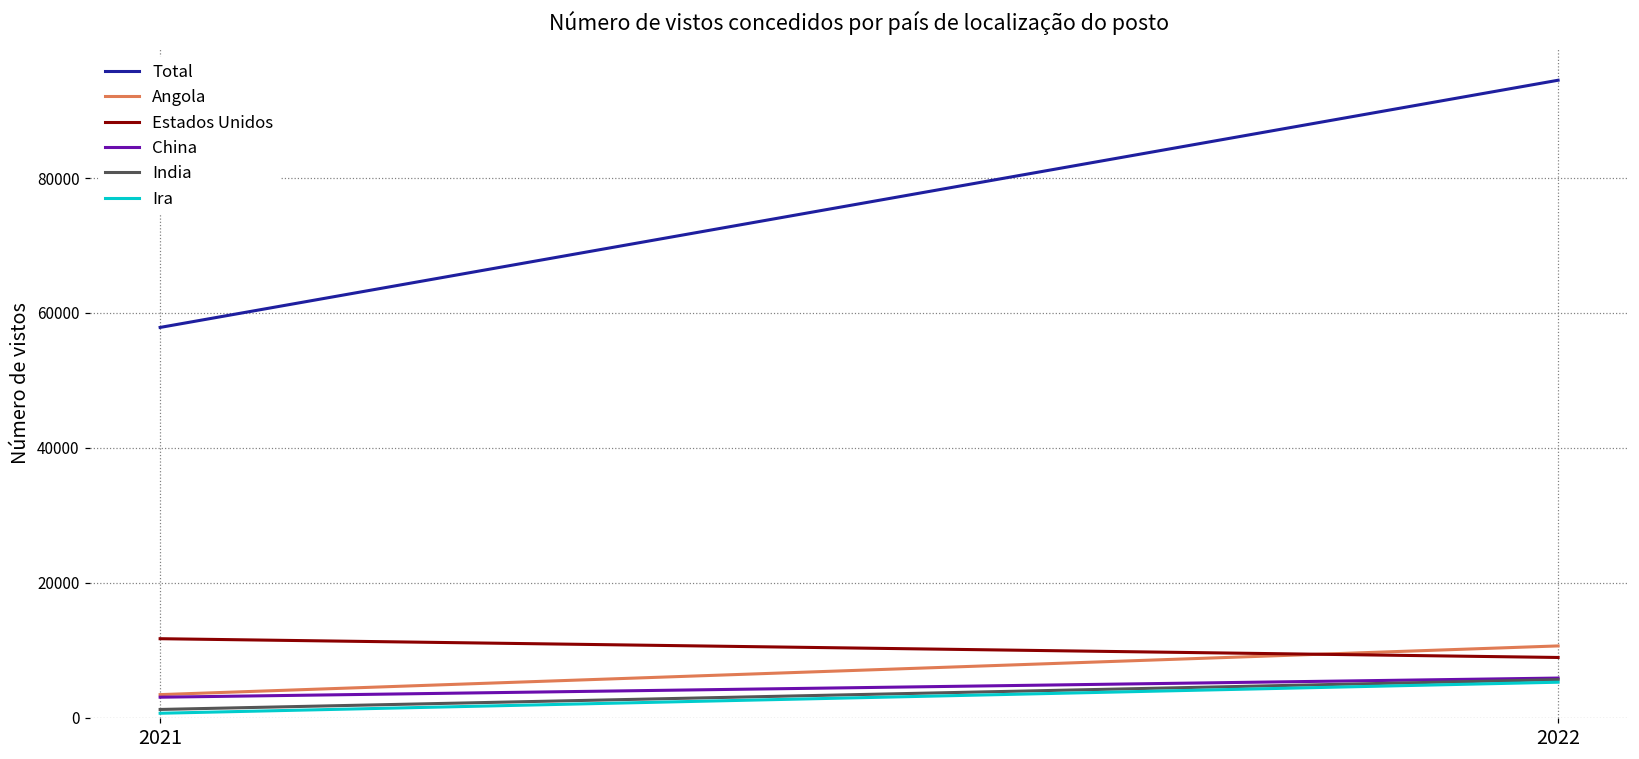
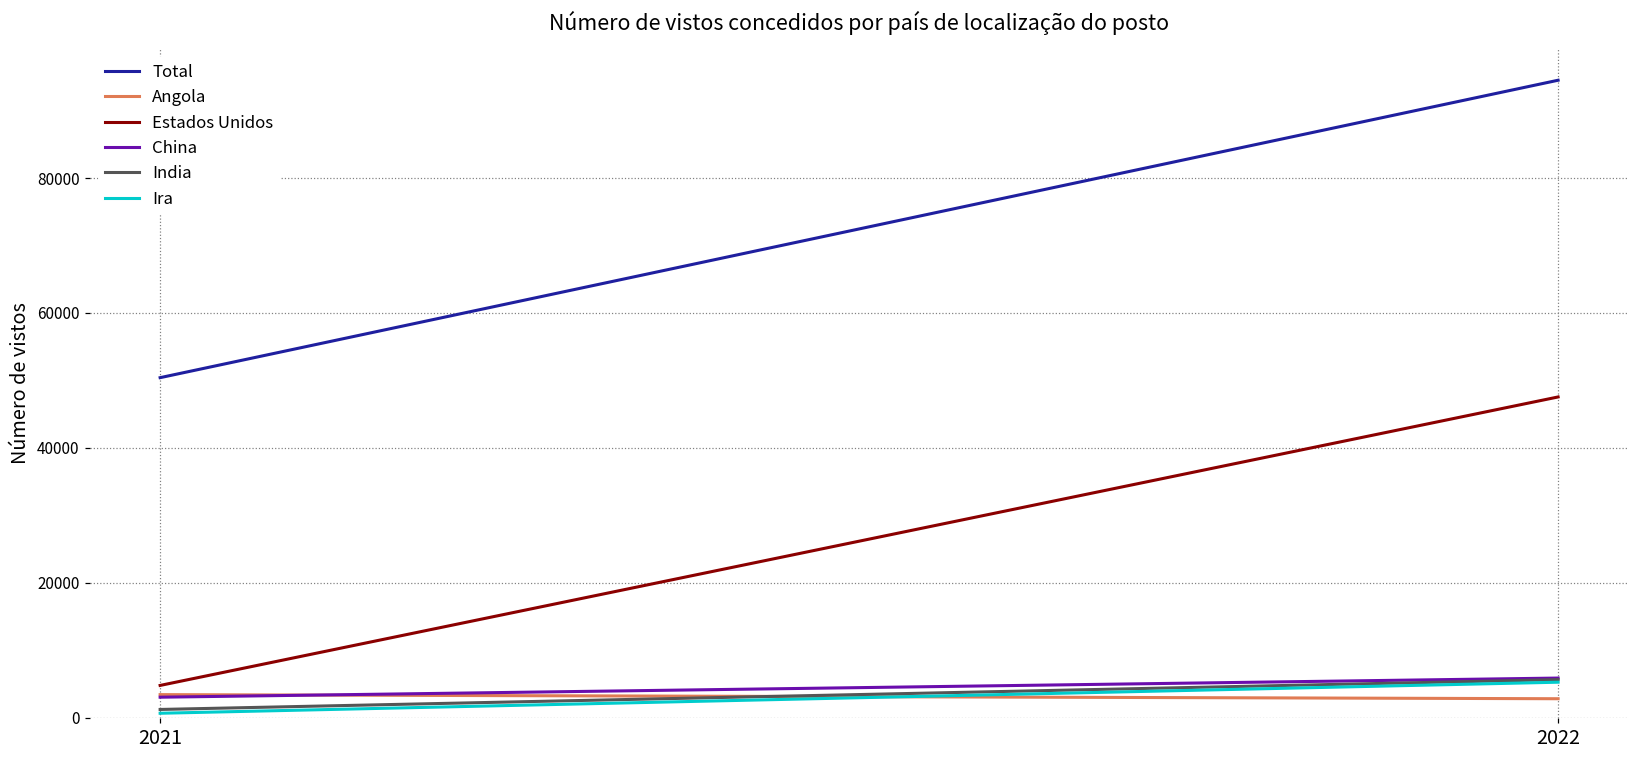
  {
    "Total": {
-     "2021": 58000,
+     "2021": 50000,
      "2022": 95000
    },
    "Angola": {
-     "2022": 11000
+     "2022": 3000
    },
    "Estados Unidos": {
-     "2021": 12000,
-     "2022": 9000
+     "2021": 5000,
+     "2022": 48000
    },
    "India": {
      "2021": 1000
    },
    "Ira": {
      "2021": 1000
    }
  }
